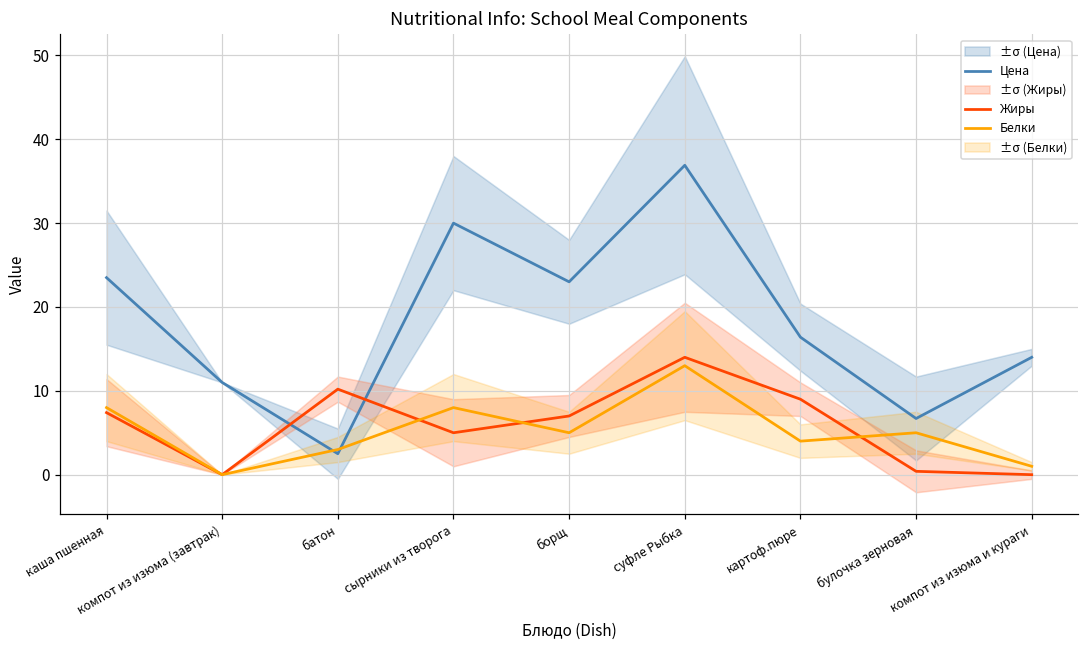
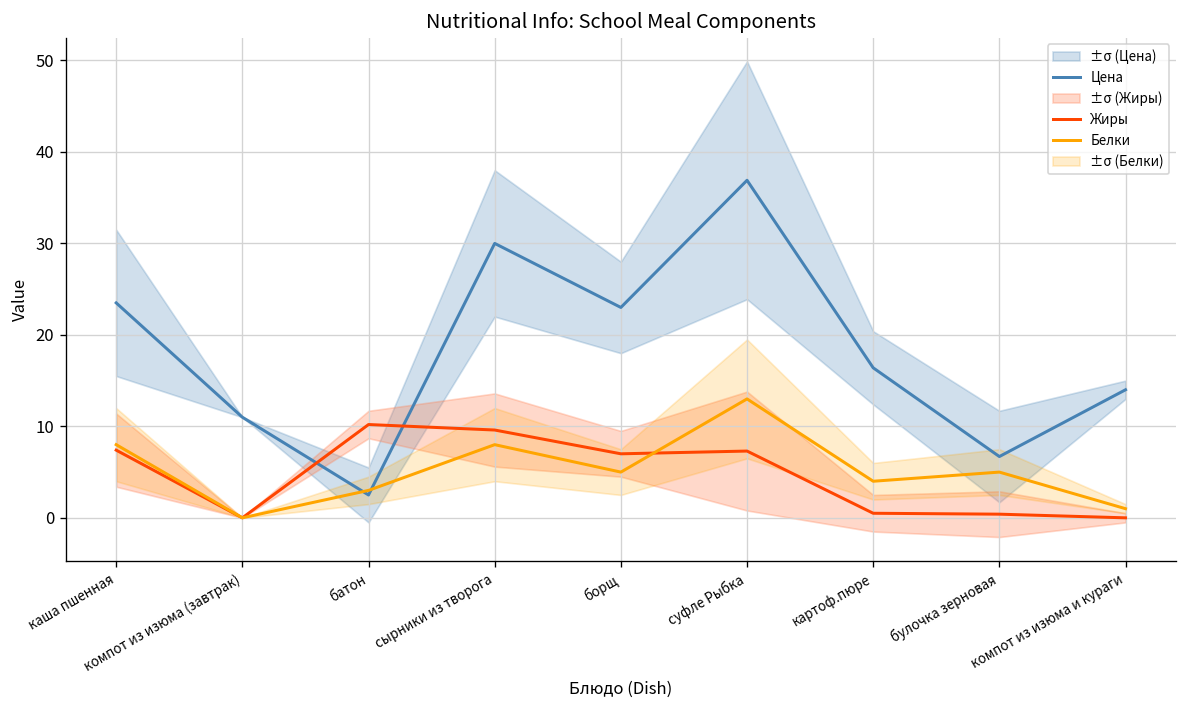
  {
    "Жиры": {
      "каша пшенная": 7,
      "батон": 10,
-     "сырники из творога": 5,
+     "сырники из творога": 10,
      "борщ": 7,
-     "суфле Рыбка": 14,
-     "картоф.пюре": 9,
+     "суфле Рыбка": 7,
+     "картоф.пюре": 1,
      "булочка зерновая": 0,
      "компот из изюма и кураги": 0
    }
  }
